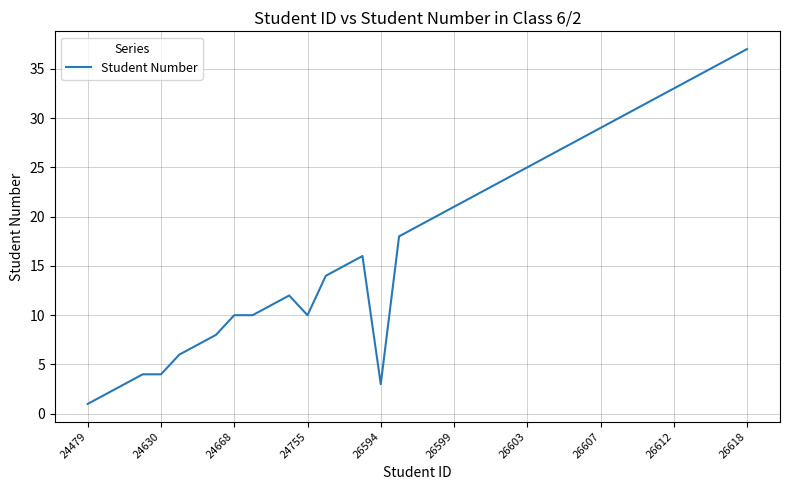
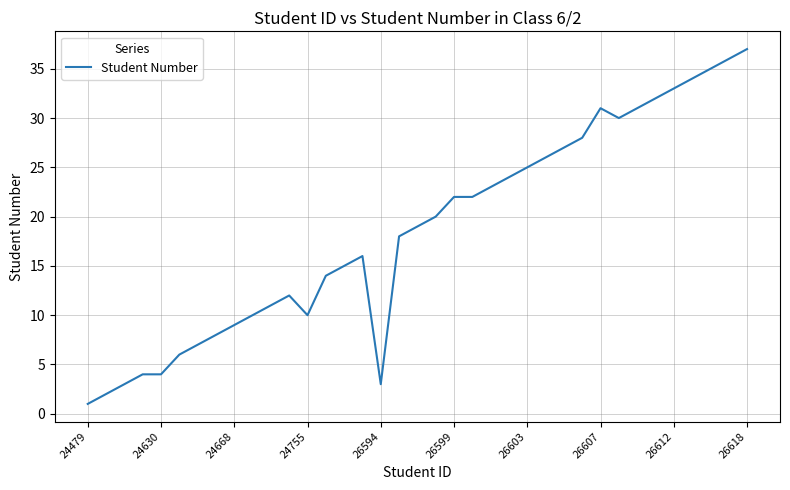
  {
    "24479": 1,
    "24630": 4,
-   "24668": 10,
+   "24668": 9,
    "24755": 10,
    "26594": 3,
-   "26599": 21,
+   "26599": 22,
    "26603": 25,
-   "26607": 29,
+   "26607": 31,
    "26612": 33,
    "26618": 37
  }
